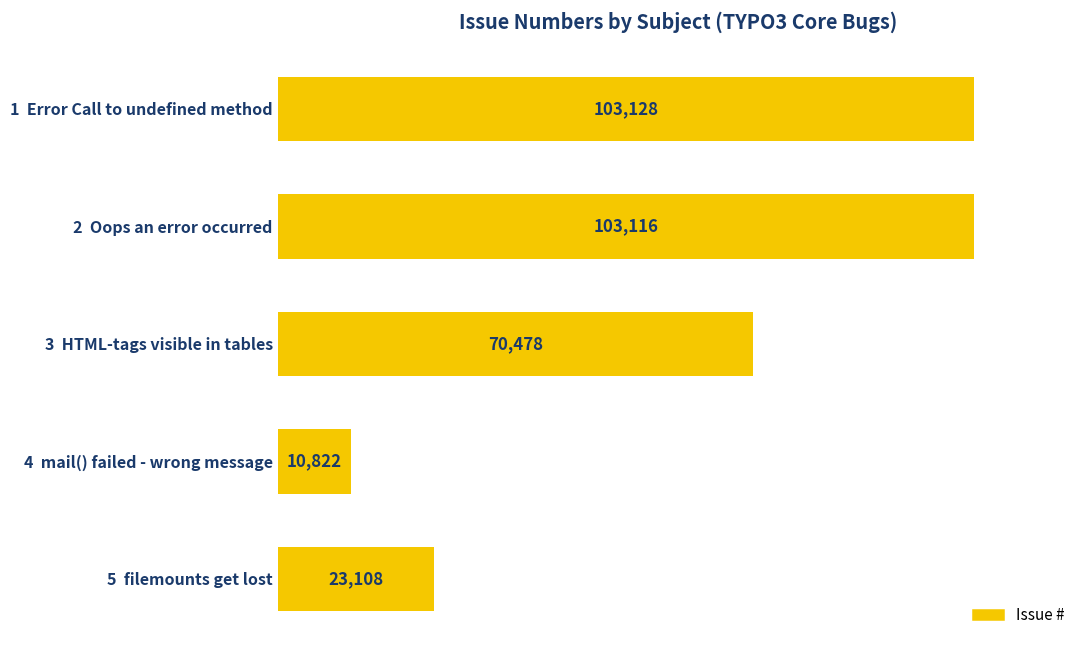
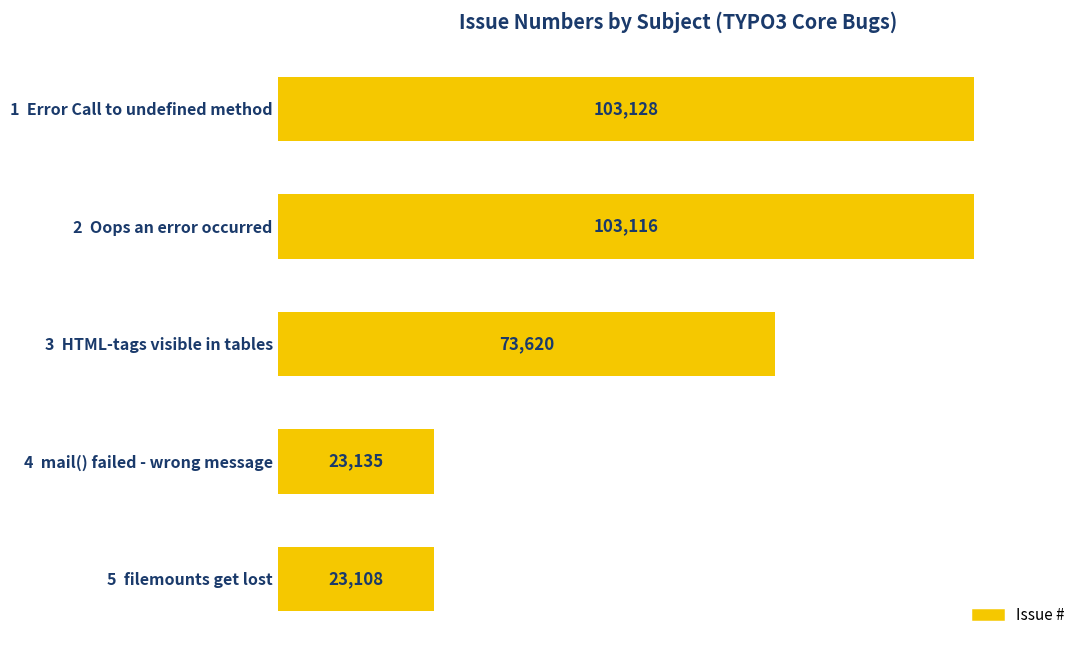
  {
    "1 Error Call to undefined method": "103,128",
    "2 Oops an error occurred": "103,116",
-   "3 HTML-tags visible in tables": "70,478",
-   "4 mail() failed - wrong message": "10,822",
+   "3 HTML-tags visible in tables": "73,620",
+   "4 mail() failed - wrong message": "23,135",
    "5 filemounts get lost": "23,108"
  }
